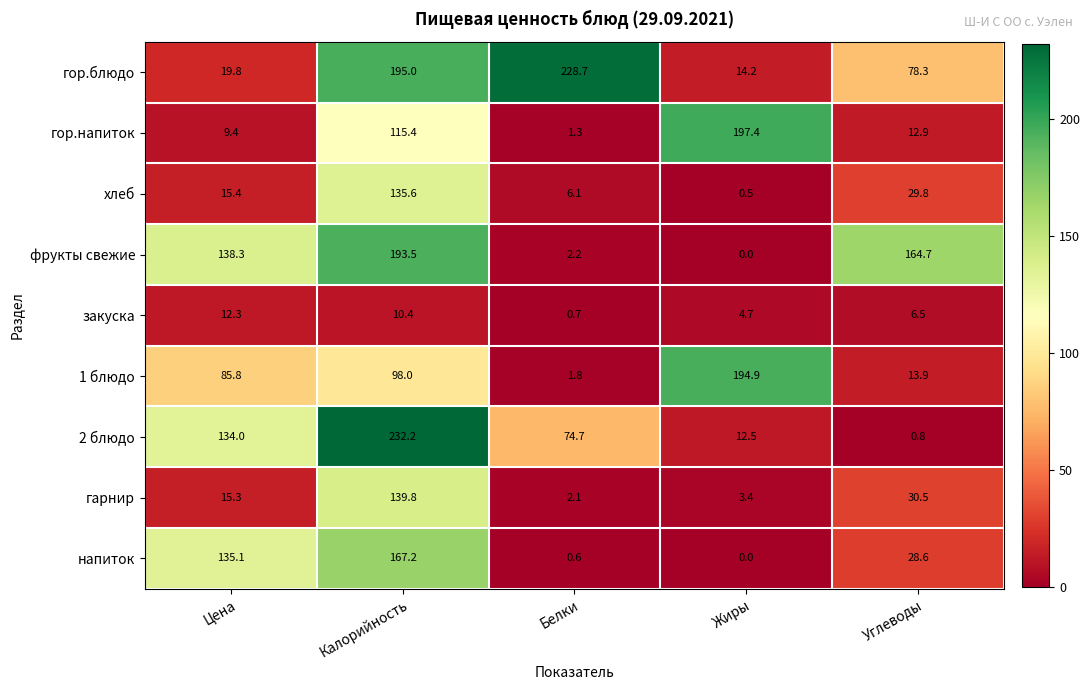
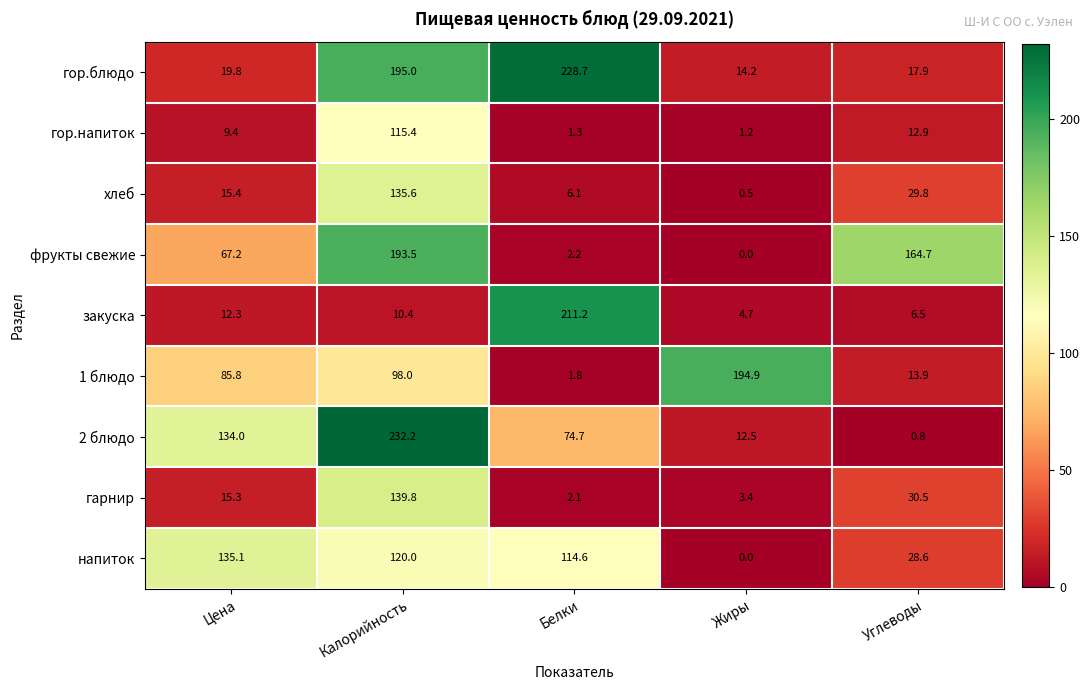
  {
    "гор.блюдо": {
      "Цена": 19.8,
      "Калорийность": 195.0,
      "Белки": 228.7,
      "Жиры": 14.2,
-     "Углеводы": 78.3
+     "Углеводы": 17.9
    },
    "гор.напиток": {
      "Цена": 9.4,
      "Калорийность": 115.4,
      "Белки": 1.3,
-     "Жиры": 197.4,
+     "Жиры": 1.2,
      "Углеводы": 12.9
    },
    "хлеб": {
      "Цена": 15.4,
      "Калорийность": 135.6,
      "Белки": 6.1,
      "Жиры": 0.5,
      "Углеводы": 29.8
    },
    "фрукты свежие": {
-     "Цена": 138.3,
+     "Цена": 67.2,
      "Калорийность": 193.5,
      "Белки": 2.2,
      "Жиры": 0.0,
      "Углеводы": 164.7
    },
    "закуска": {
      "Цена": 12.3,
      "Калорийность": 10.4,
-     "Белки": 0.7,
+     "Белки": 211.2,
      "Жиры": 4.7,
      "Углеводы": 6.5
    },
    "1 блюдо": {
      "Цена": 85.8,
      "Калорийность": 98.0,
      "Белки": 1.8,
      "Жиры": 194.9,
      "Углеводы": 13.9
    },
    "2 блюдо": {
      "Цена": 134.0,
      "Калорийность": 232.2,
      "Белки": 74.7,
      "Жиры": 12.5,
      "Углеводы": 0.8
    },
    "гарнир": {
      "Цена": 15.3,
      "Калорийность": 139.8,
      "Белки": 2.1,
      "Жиры": 3.4,
      "Углеводы": 30.5
    },
    "напиток": {
      "Цена": 135.1,
-     "Калорийность": 167.2,
-     "Белки": 0.6,
+     "Калорийность": 120.0,
+     "Белки": 114.6,
      "Жиры": 0.0,
      "Углеводы": 28.6
    }
  }
